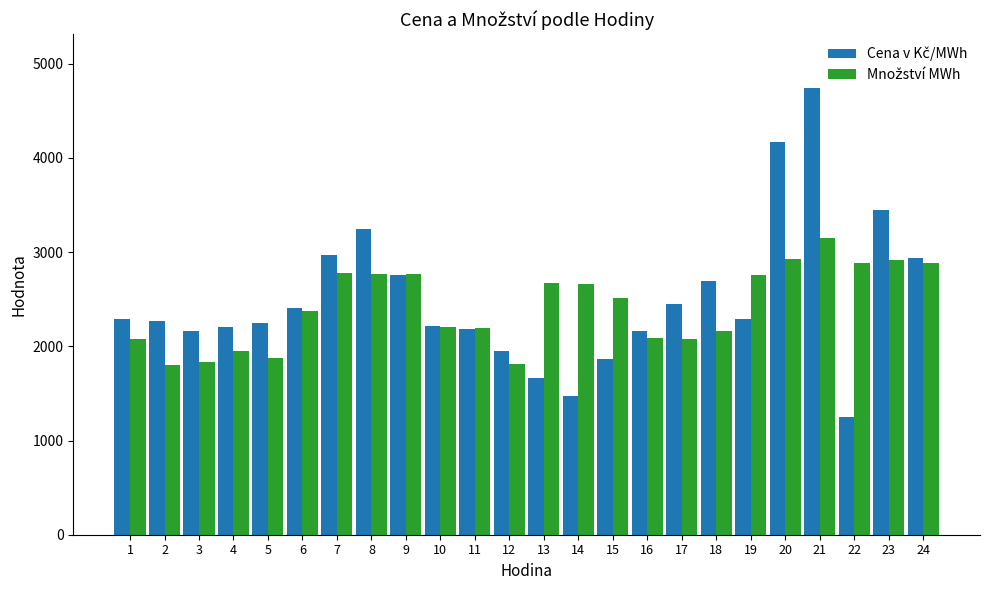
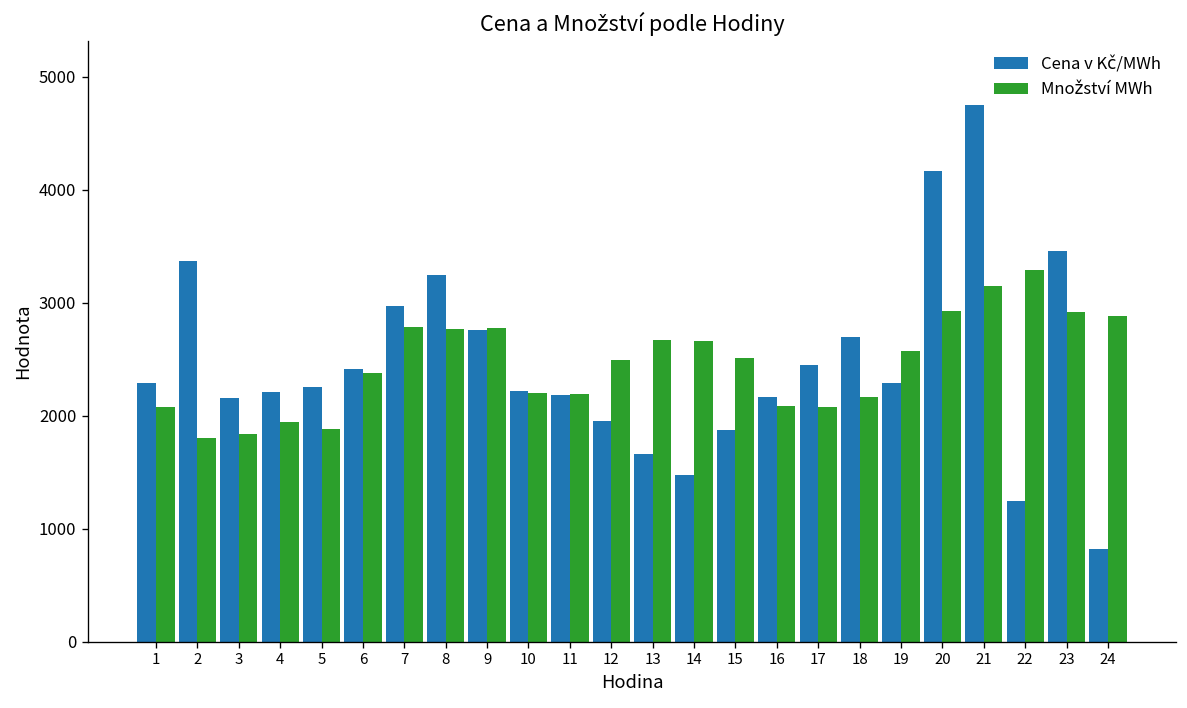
  {
    "Cena v Kč/MWh": {
      "1": 2300,
-     "2": 2300,
+     "2": 3400,
      "3": 2200,
      "4": 2200,
      "5": 2300,
      "6": 2400,
      "7": 3000,
      "8": 3200,
      "9": 2800,
      "10": 2200,
      "11": 2200,
      "12": 1900,
      "13": 1700,
      "14": 1500,
      "15": 1900,
      "16": 2200,
      "17": 2400,
      "18": 2700,
      "19": 2300,
      "20": 4200,
      "21": 4700,
      "22": 1200,
      "23": 3500,
-     "24": 2900
+     "24": 800
    },
    "Množství MWh": {
      "1": 2100,
      "2": 1800,
      "3": 1800,
      "4": 1900,
      "5": 1900,
      "6": 2400,
      "7": 2800,
      "8": 2800,
      "9": 2800,
      "10": 2200,
      "11": 2200,
-     "12": 1800,
+     "12": 2500,
      "13": 2700,
      "14": 2700,
      "15": 2500,
      "16": 2100,
      "17": 2100,
      "18": 2200,
-     "19": 2800,
+     "19": 2600,
      "20": 2900,
      "21": 3100,
-     "22": 2900,
+     "22": 3300,
      "23": 2900,
      "24": 2900
    }
  }
